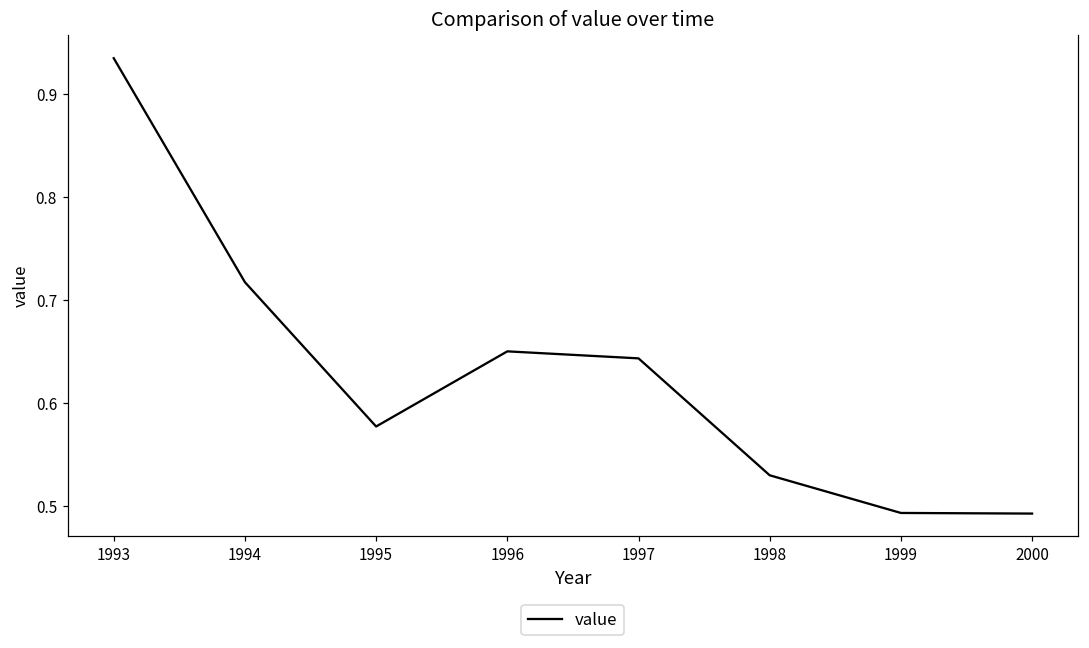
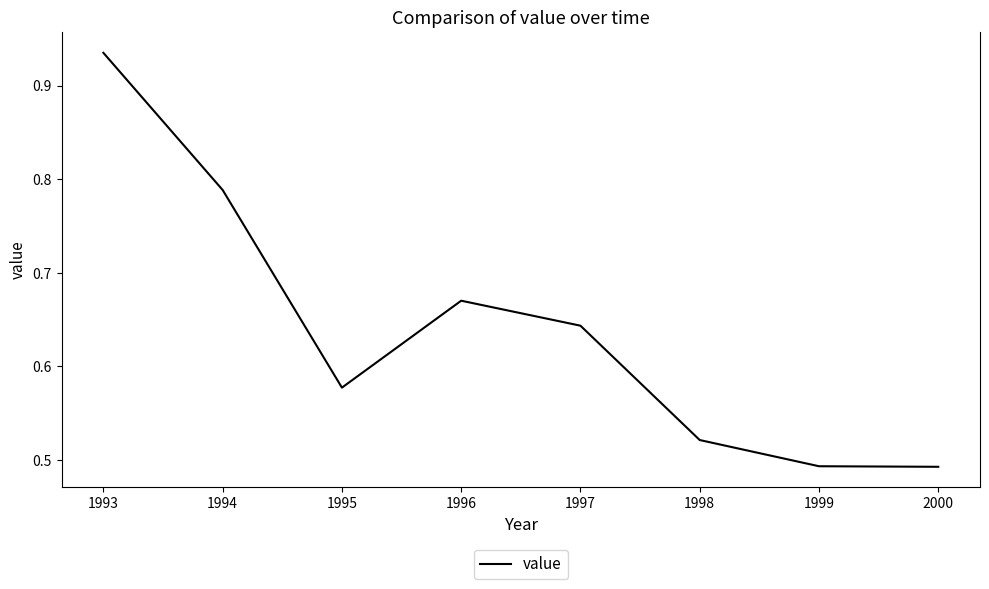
  {
    "1993": 0.94,
-   "1994": 0.72,
+   "1994": 0.79,
    "1995": 0.58,
-   "1996": 0.65,
+   "1996": 0.67,
    "1997": 0.64,
-   "1998": 0.53,
+   "1998": 0.52,
    "1999": 0.49,
    "2000": 0.49
  }
